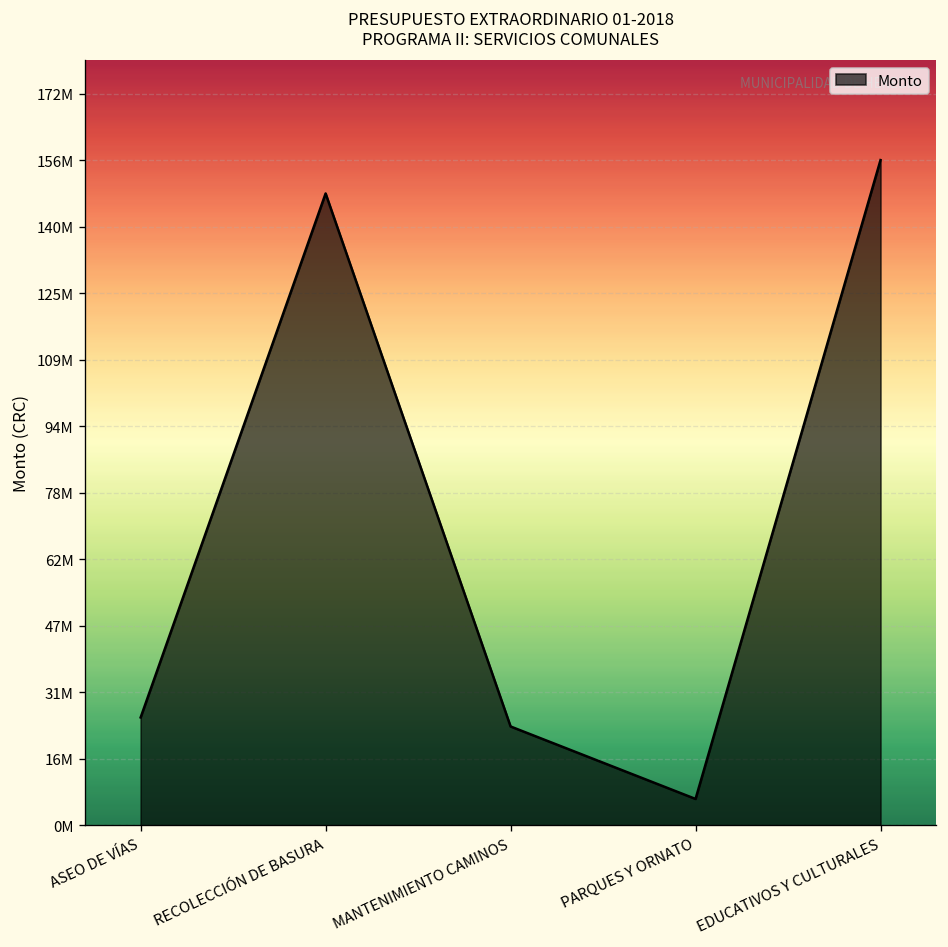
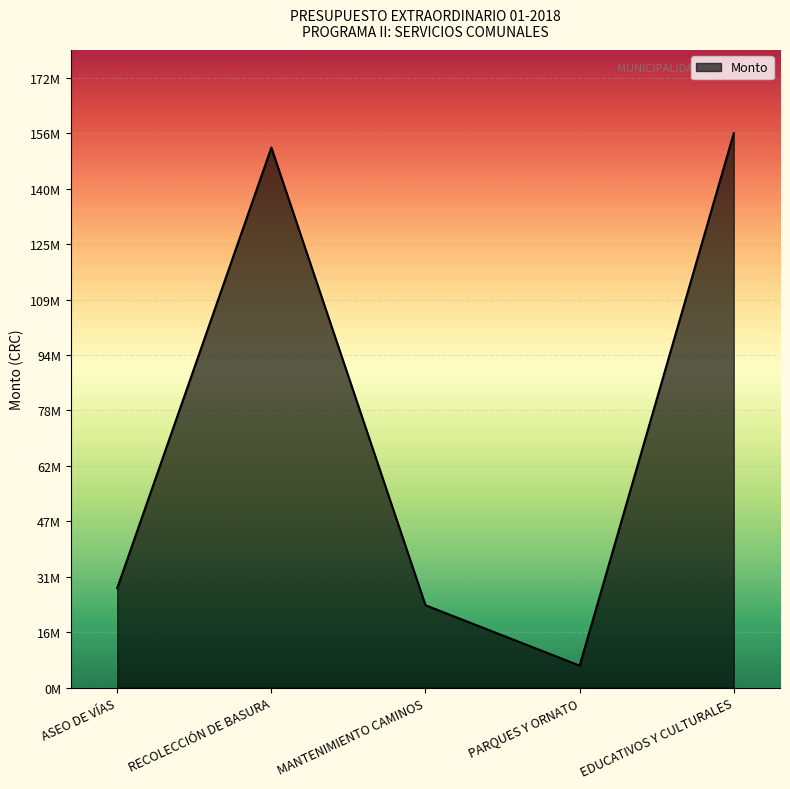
  {
-   "ASEO DE VÍAS": 25000000,
-   "RECOLECCIÓN DE BASURA": 148000000,
+   "ASEO DE VÍAS": 28000000,
+   "RECOLECCIÓN DE BASURA": 152000000,
    "MANTENIMIENTO CAMINOS": 23000000,
    "PARQUES Y ORNATO": 6000000,
    "EDUCATIVOS Y CULTURALES": 156000000
  }
